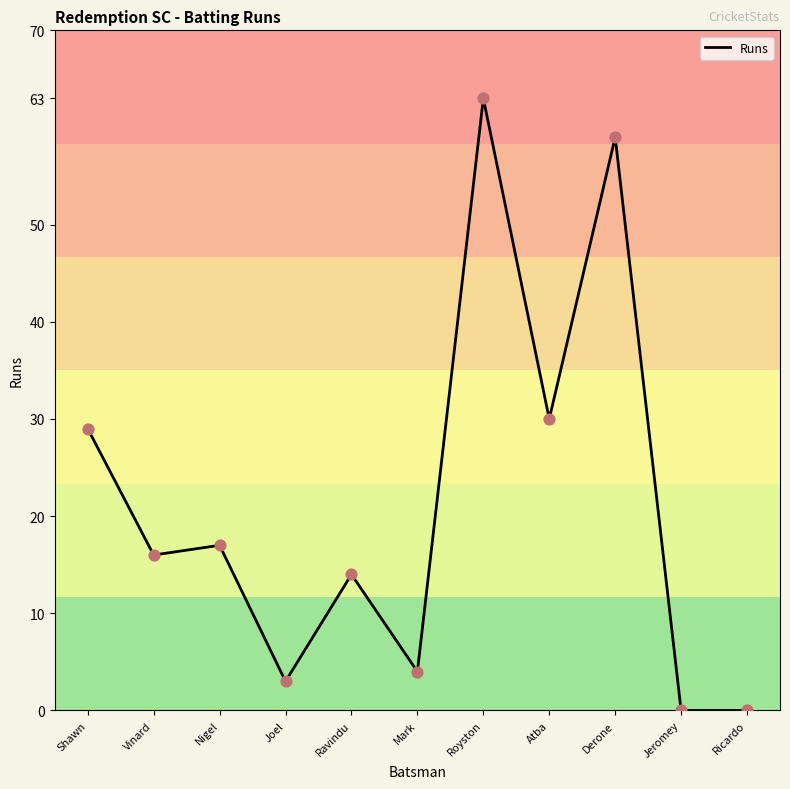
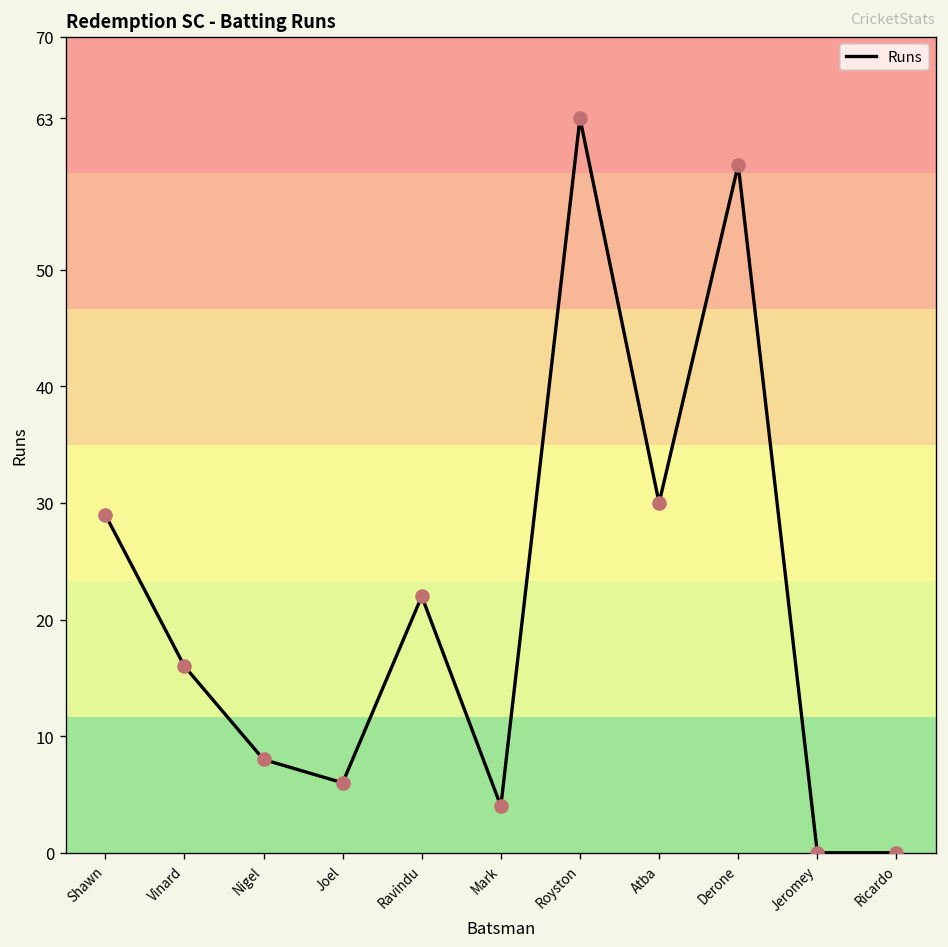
  {
    "Shawn": 29,
    "Vinard": 16,
-   "Nigel": 17,
-   "Joel": 3,
-   "Ravindu": 14,
+   "Nigel": 8,
+   "Joel": 6,
+   "Ravindu": 22,
    "Mark": 4,
    "Royston": 63,
    "Atba": 30,
    "Derone": 59,
    "Jeromey": 0,
    "Ricardo": 0
  }
